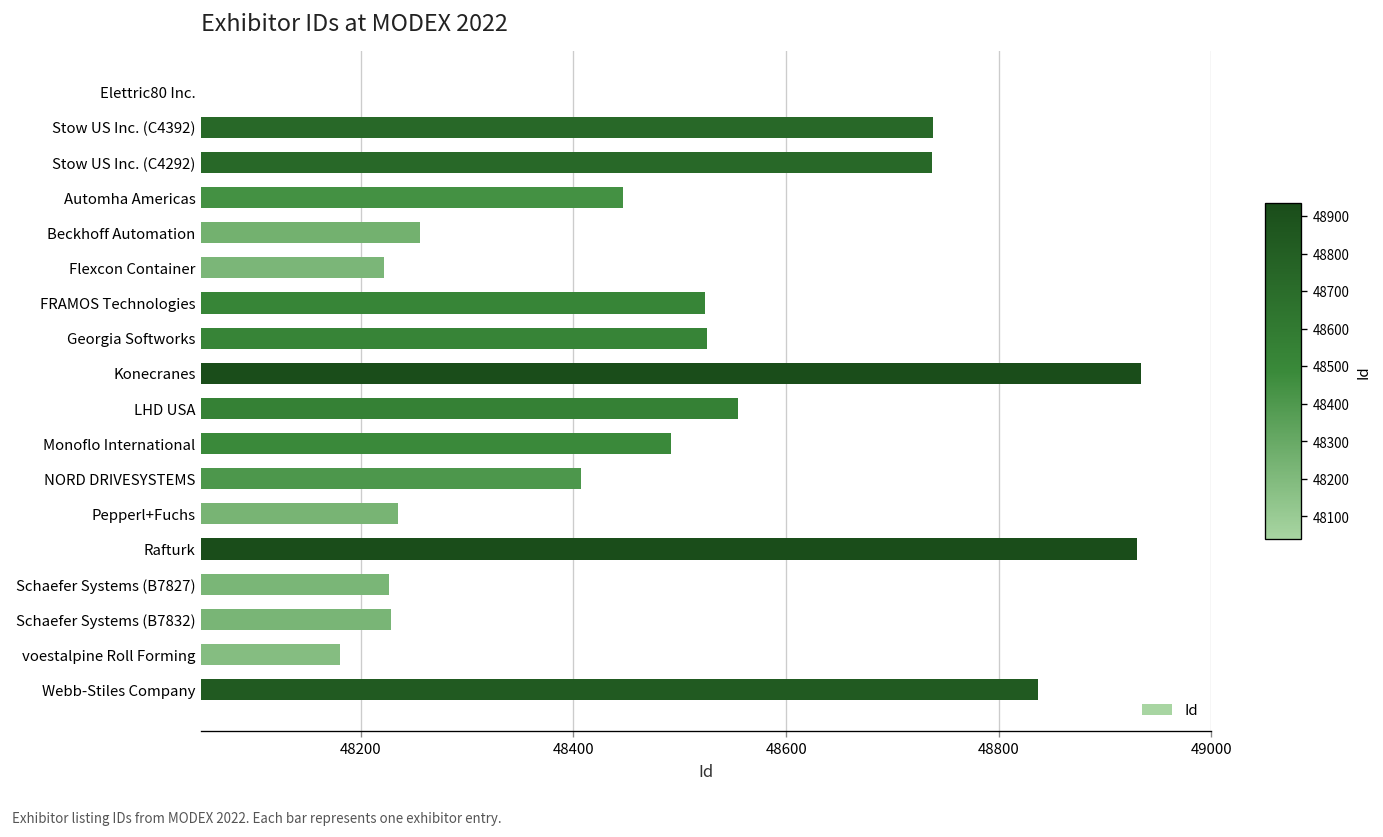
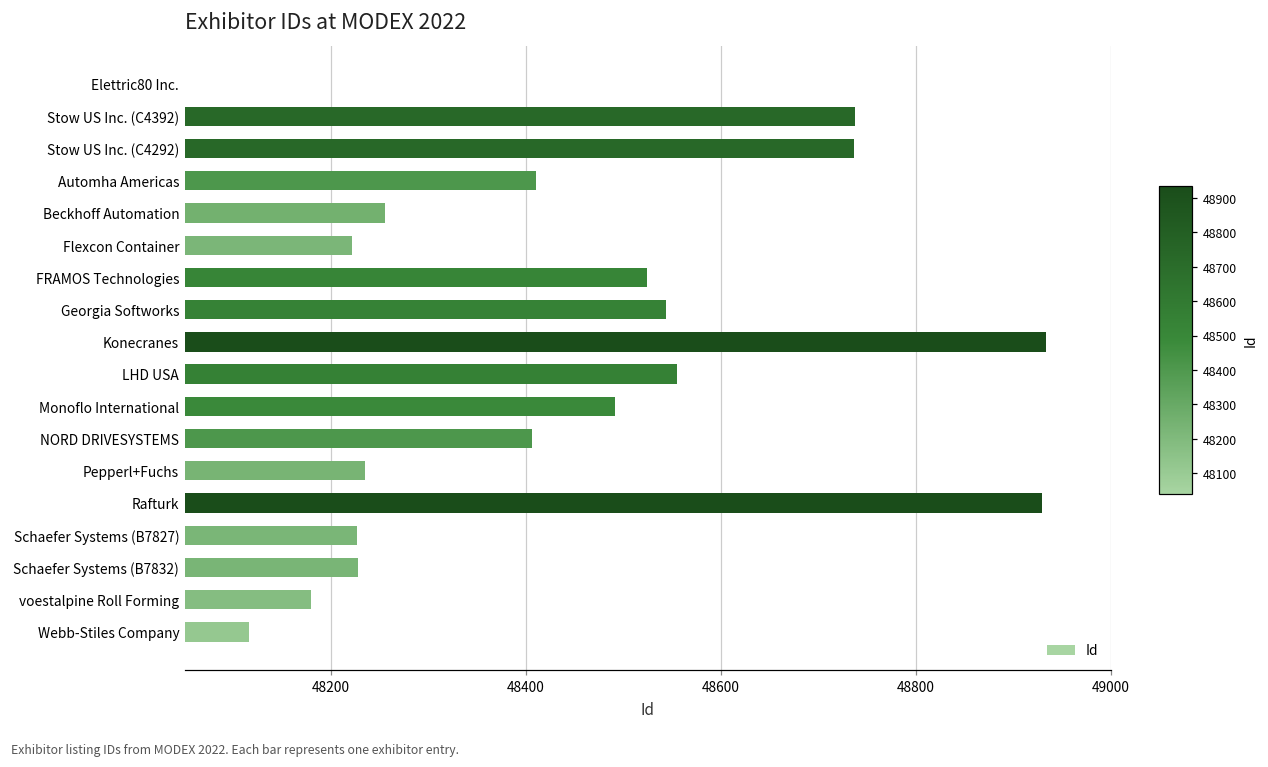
  {
    "Stow US Inc. (C4392)": 48740,
    "Stow US Inc. (C4292)": 48740,
-   "Automha Americas": 48450,
+   "Automha Americas": 48410,
    "Beckhoff Automation": 48260,
    "Flexcon Container": 48220,
    "FRAMOS Technologies": 48520,
-   "Georgia Softworks": 48530,
+   "Georgia Softworks": 48540,
    "Konecranes": 48930,
    "LHD USA": 48560,
    "Monoflo International": 48490,
    "NORD DRIVESYSTEMS": 48410,
    "Pepperl+Fuchs": 48240,
    "Rafturk": 48930,
    "Schaefer Systems (B7827)": 48230,
    "Schaefer Systems (B7832)": 48230,
    "voestalpine Roll Forming": 48180,
-   "Webb-Stiles Company": 48840
+   "Webb-Stiles Company": 48120
  }
